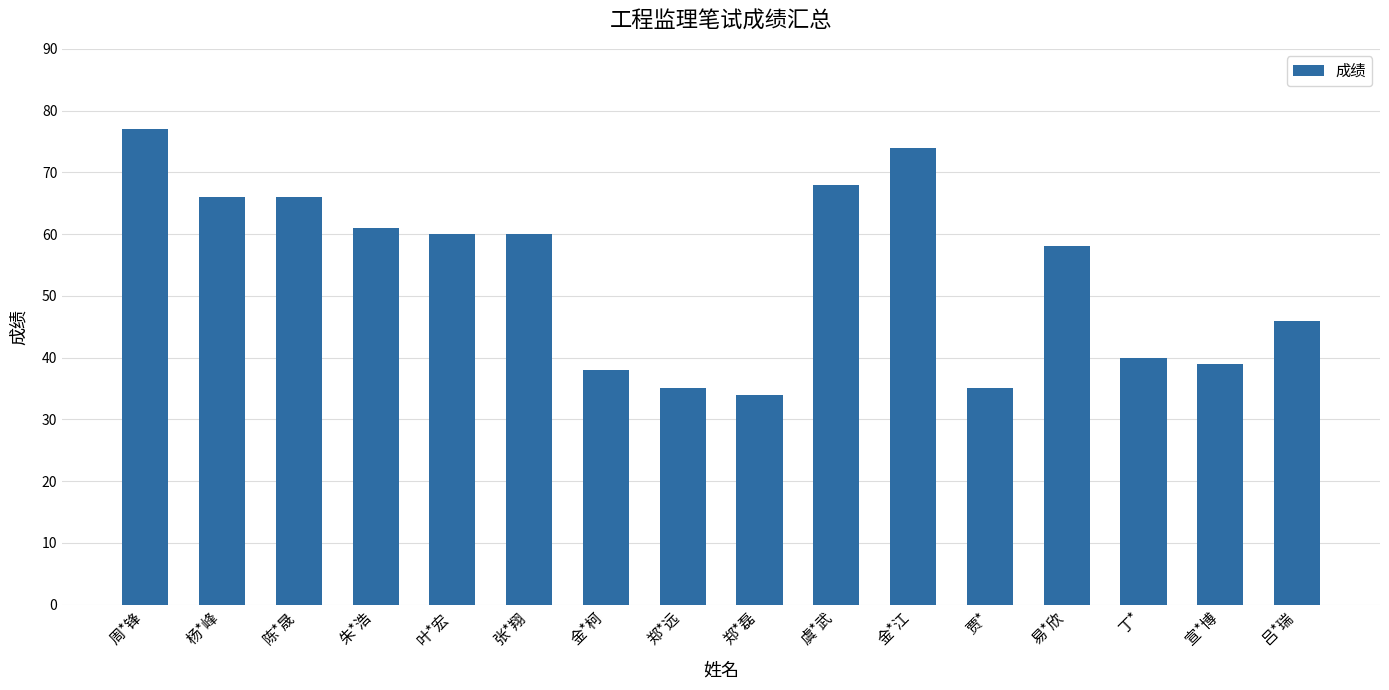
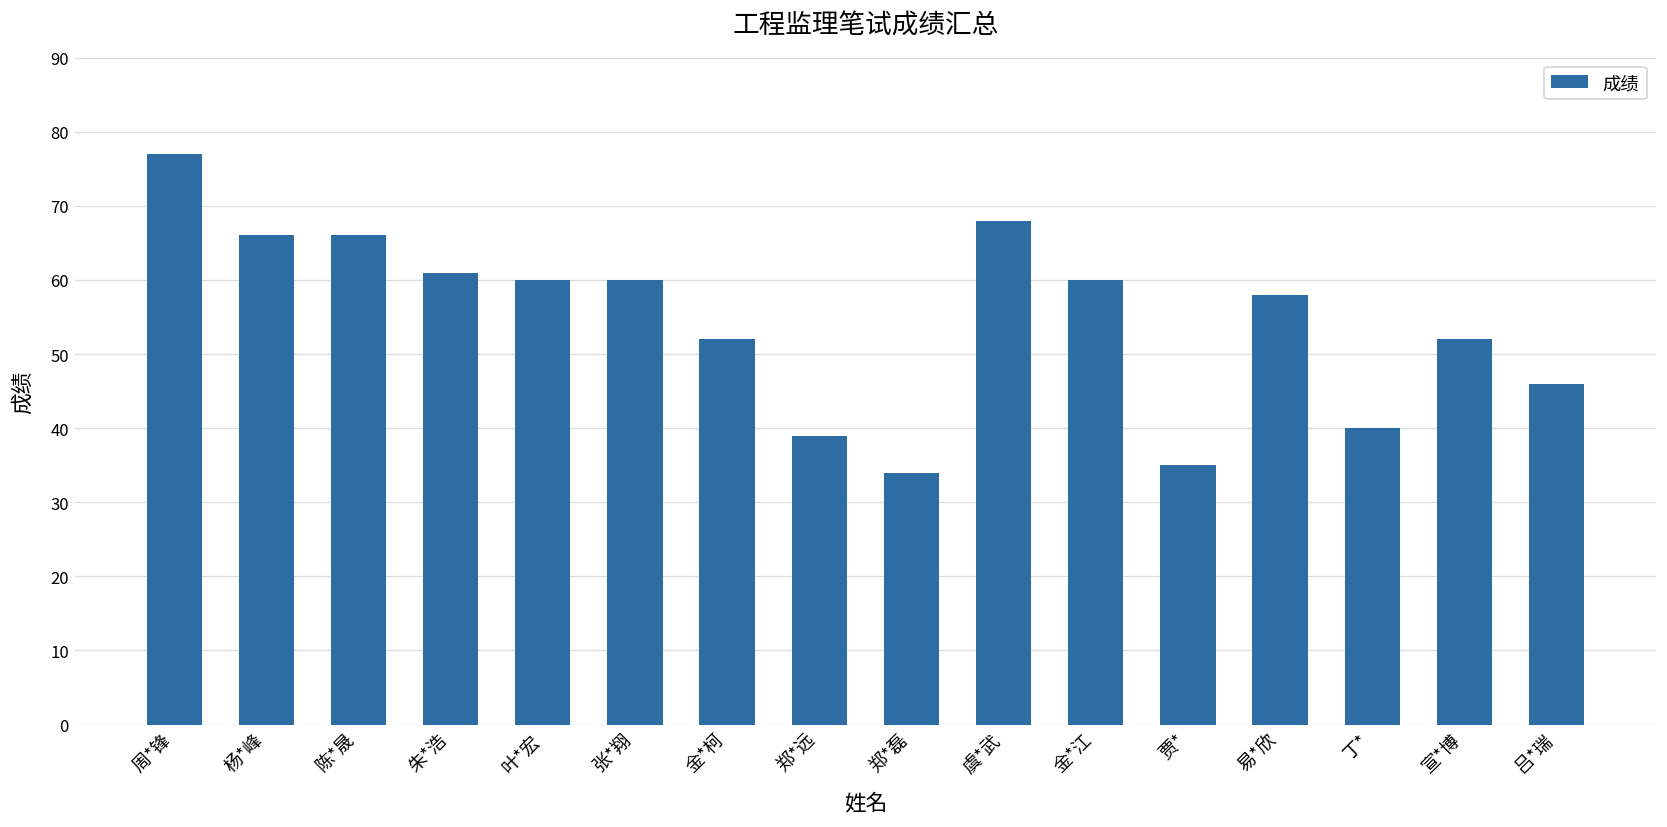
  {
    "周*锋": 77,
    "杨*峰": 66,
    "陈*晟": 66,
    "朱*浩": 61,
    "叶*宏": 60,
    "张*翔": 60,
-   "金*柯": 38,
-   "郑*远": 35,
+   "金*柯": 52,
+   "郑*远": 39,
    "郑*磊": 34,
    "虞*武": 68,
-   "金*江": 74,
+   "金*江": 60,
    "贾*": 35,
    "易*欣": 58,
    "丁*": 40,
-   "宣*博": 39,
+   "宣*博": 52,
    "吕*瑞": 46
  }
